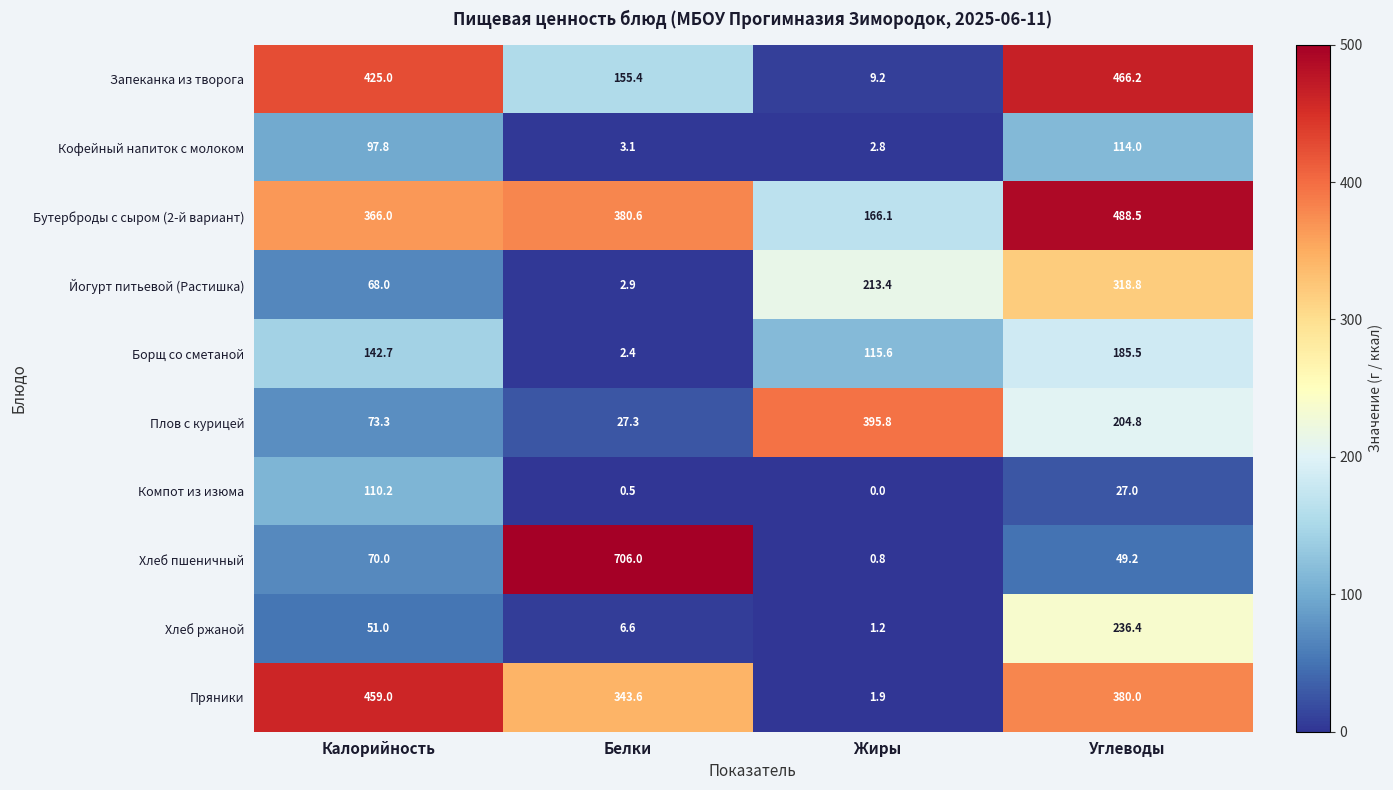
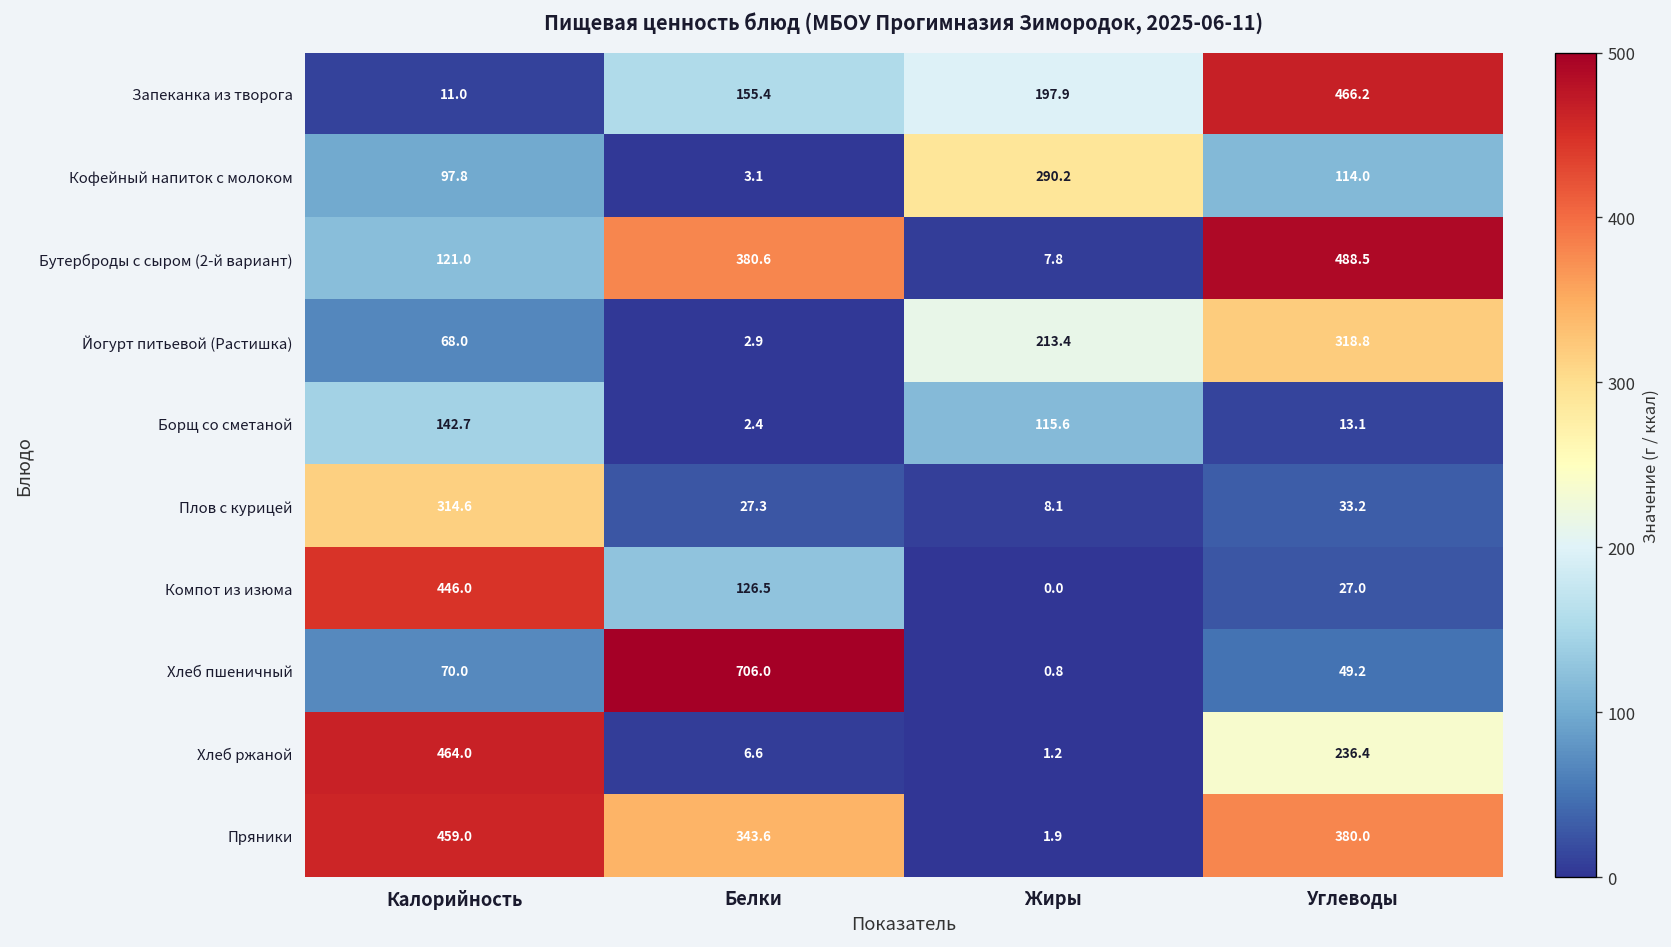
  {
    "Запеканка из творога": {
-     "Калорийность": 425.0,
+     "Калорийность": 11.0,
      "Белки": 155.4,
-     "Жиры": 9.2,
+     "Жиры": 197.9,
      "Углеводы": 466.2
    },
    "Кофейный напиток с молоком": {
      "Калорийность": 97.8,
      "Белки": 3.1,
-     "Жиры": 2.8,
+     "Жиры": 290.2,
      "Углеводы": 114.0
    },
    "Бутерброды с сыром (2-й вариант)": {
-     "Калорийность": 366.0,
+     "Калорийность": 121.0,
      "Белки": 380.6,
-     "Жиры": 166.1,
+     "Жиры": 7.8,
      "Углеводы": 488.5
    },
    "Йогурт питьевой (Растишка)": {
      "Калорийность": 68.0,
      "Белки": 2.9,
      "Жиры": 213.4,
      "Углеводы": 318.8
    },
    "Борщ со сметаной": {
      "Калорийность": 142.7,
      "Белки": 2.4,
      "Жиры": 115.6,
-     "Углеводы": 185.5
+     "Углеводы": 13.1
    },
    "Плов с курицей": {
-     "Калорийность": 73.3,
+     "Калорийность": 314.6,
      "Белки": 27.3,
-     "Жиры": 395.8,
-     "Углеводы": 204.8
+     "Жиры": 8.1,
+     "Углеводы": 33.2
    },
    "Компот из изюма": {
-     "Калорийность": 110.2,
-     "Белки": 0.5,
+     "Калорийность": 446.0,
+     "Белки": 126.5,
      "Жиры": 0.0,
      "Углеводы": 27.0
    },
    "Хлеб пшеничный": {
      "Калорийность": 70.0,
      "Белки": 706.0,
      "Жиры": 0.8,
      "Углеводы": 49.2
    },
    "Хлеб ржаной": {
-     "Калорийность": 51.0,
+     "Калорийность": 464.0,
      "Белки": 6.6,
      "Жиры": 1.2,
      "Углеводы": 236.4
    },
    "Пряники": {
      "Калорийность": 459.0,
      "Белки": 343.6,
      "Жиры": 1.9,
      "Углеводы": 380.0
    }
  }
